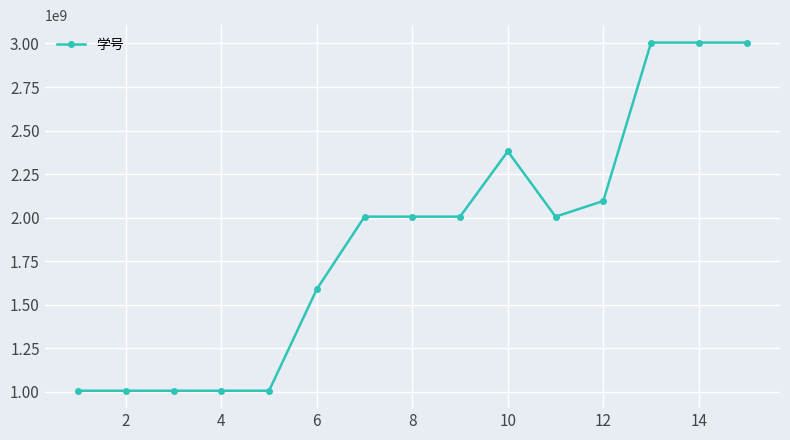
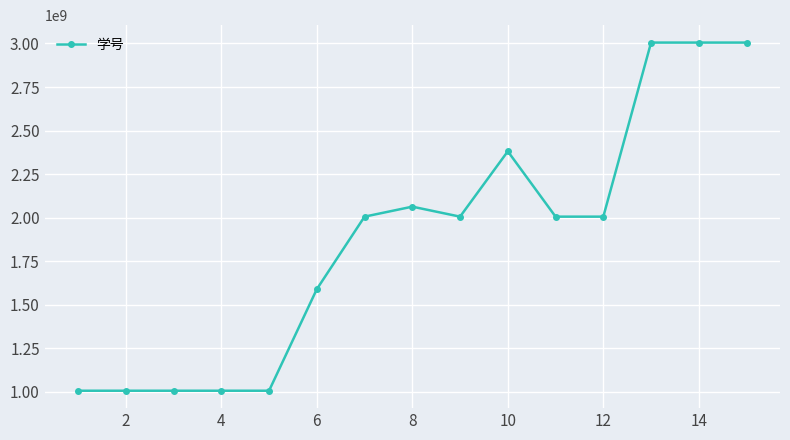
  {
    "2": 1010000000,
    "4": 1010000000,
    "6": 1590000000,
-   "8": 2010000000,
+   "8": 2060000000,
    "10": 2380000000,
-   "12": 2100000000,
+   "12": 2010000000,
    "14": 3010000000
  }
